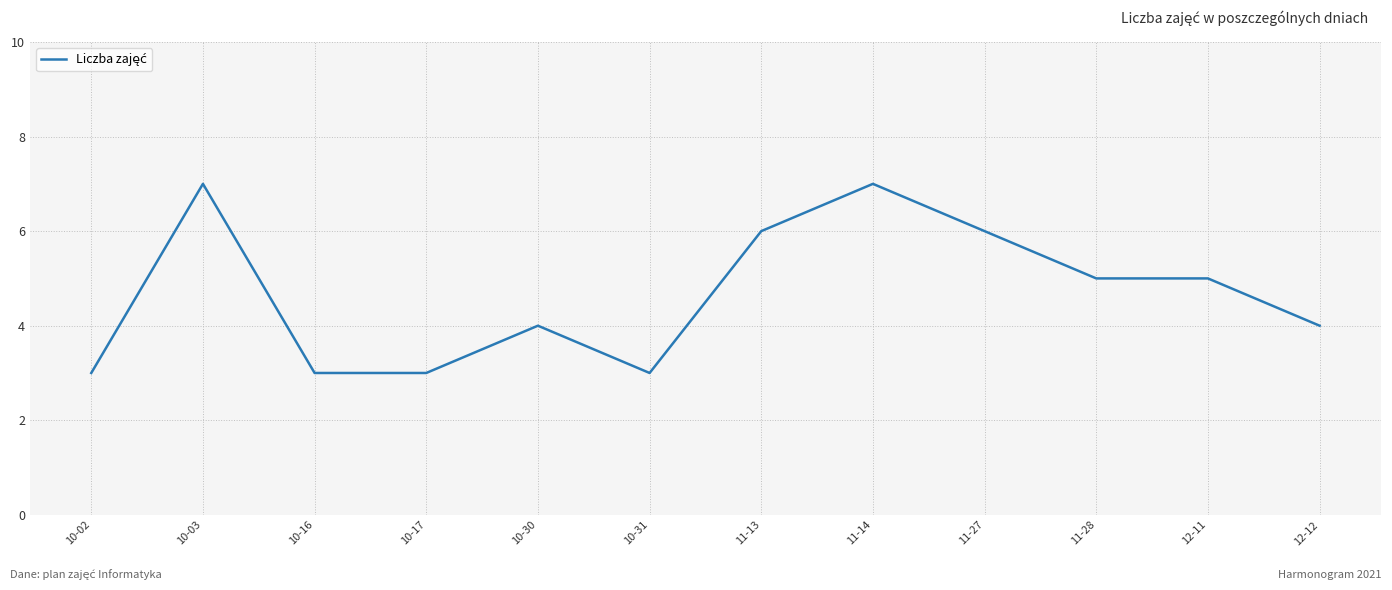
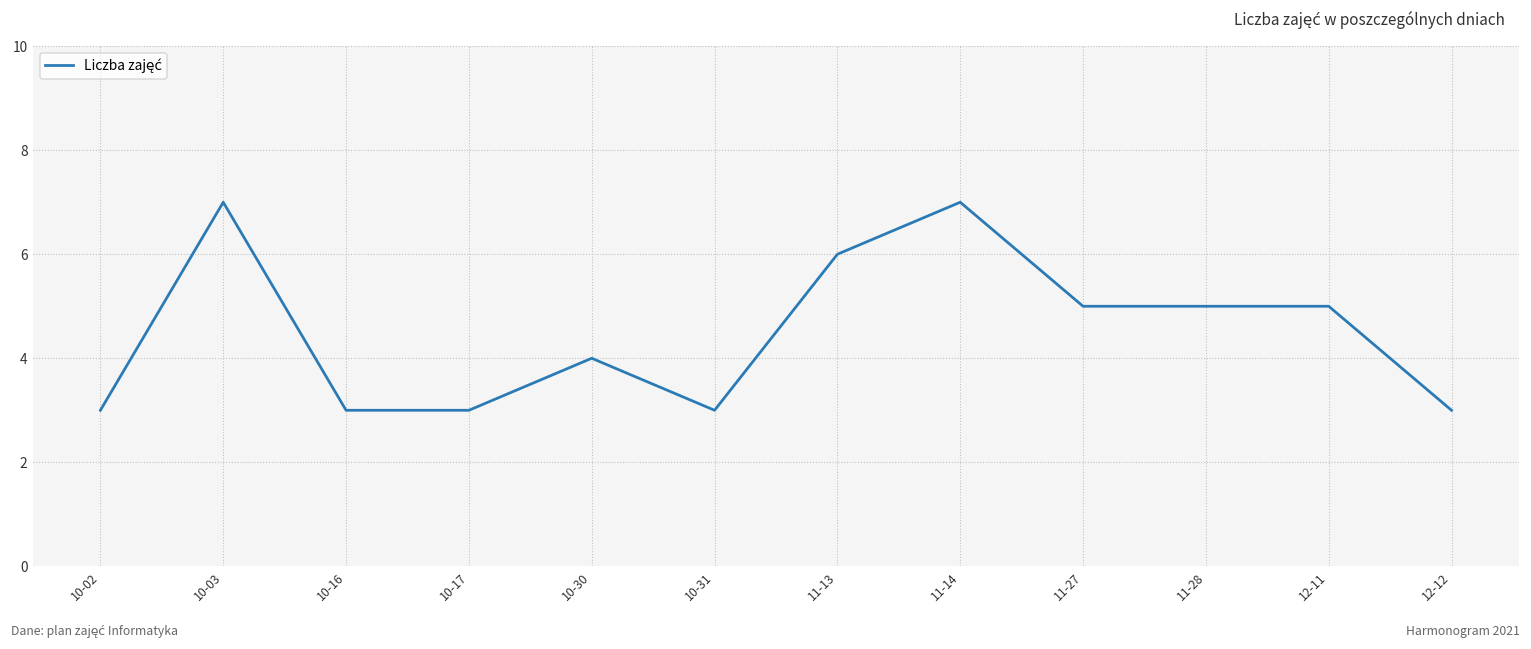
  {
    "10-02": 3,
    "10-03": 7,
    "10-16": 3,
    "10-17": 3,
    "10-30": 4,
    "10-31": 3,
    "11-13": 6,
    "11-14": 7,
-   "11-27": 6,
+   "11-27": 5,
    "11-28": 5,
    "12-11": 5,
-   "12-12": 4
+   "12-12": 3
  }
